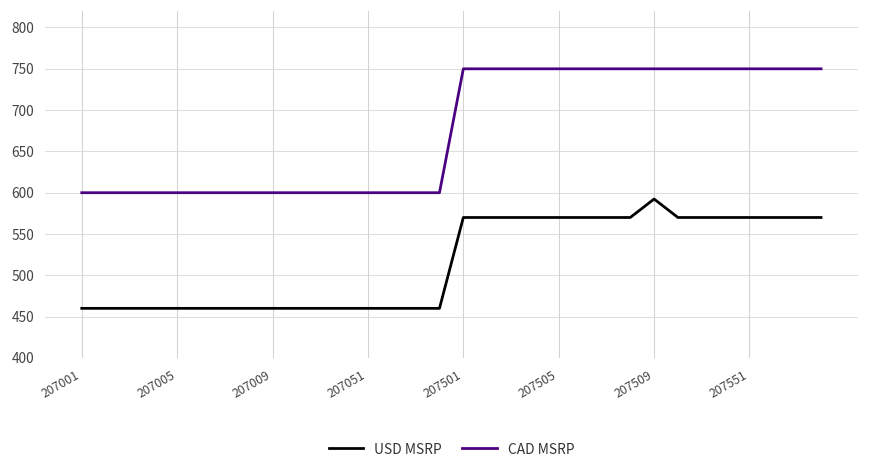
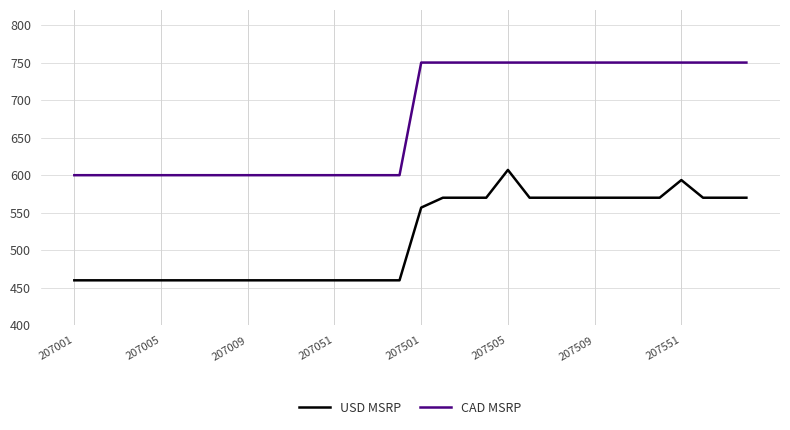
  {
    "USD MSRP": {
      "207001": 460,
      "207005": 460,
      "207009": 460,
      "207051": 460,
-     "207501": 570,
-     "207505": 570,
-     "207509": 590,
-     "207551": 570
+     "207501": 560,
+     "207505": 610,
+     "207509": 570,
+     "207551": 590
    },
    "CAD MSRP": {
      "207001": 600,
      "207005": 600,
      "207009": 600,
      "207051": 600,
      "207501": 750,
      "207505": 750,
      "207509": 750,
      "207551": 750
    }
  }
